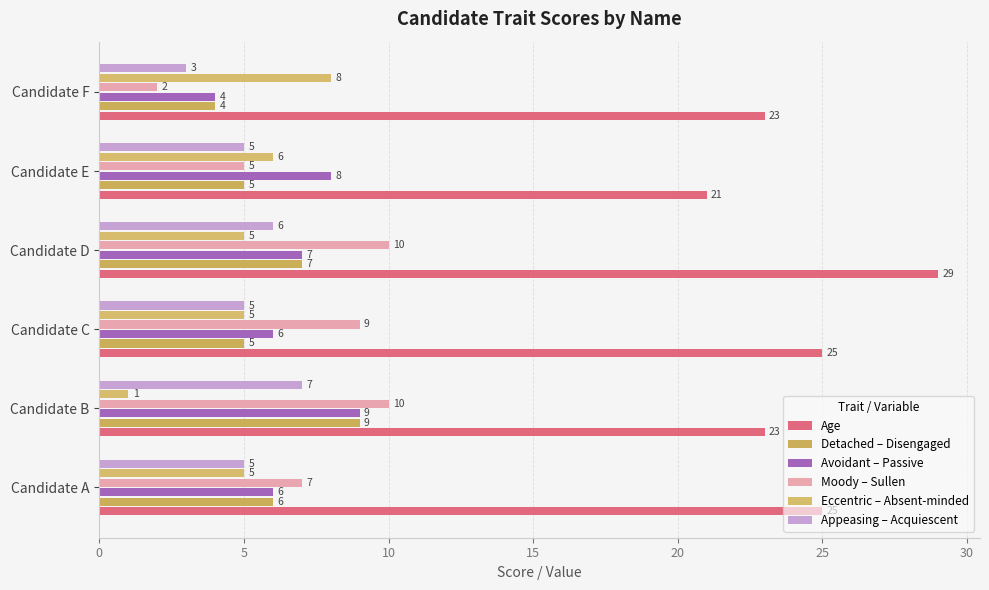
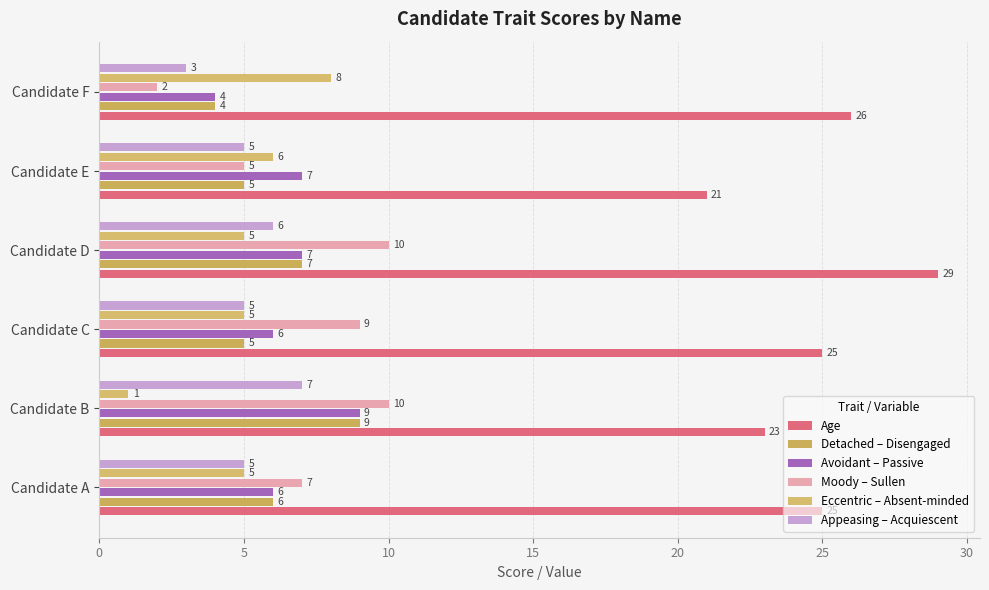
  {
    "Age": {
-     "Candidate F": 23,
+     "Candidate F": 26,
      "Candidate E": 21,
      "Candidate D": 29,
      "Candidate C": 25,
      "Candidate B": 23
    },
    "Avoidant – Passive": {
      "Candidate F": 4,
-     "Candidate E": 8,
+     "Candidate E": 7,
      "Candidate D": 7,
      "Candidate C": 6,
      "Candidate B": 9,
      "Candidate A": 6
    }
  }
